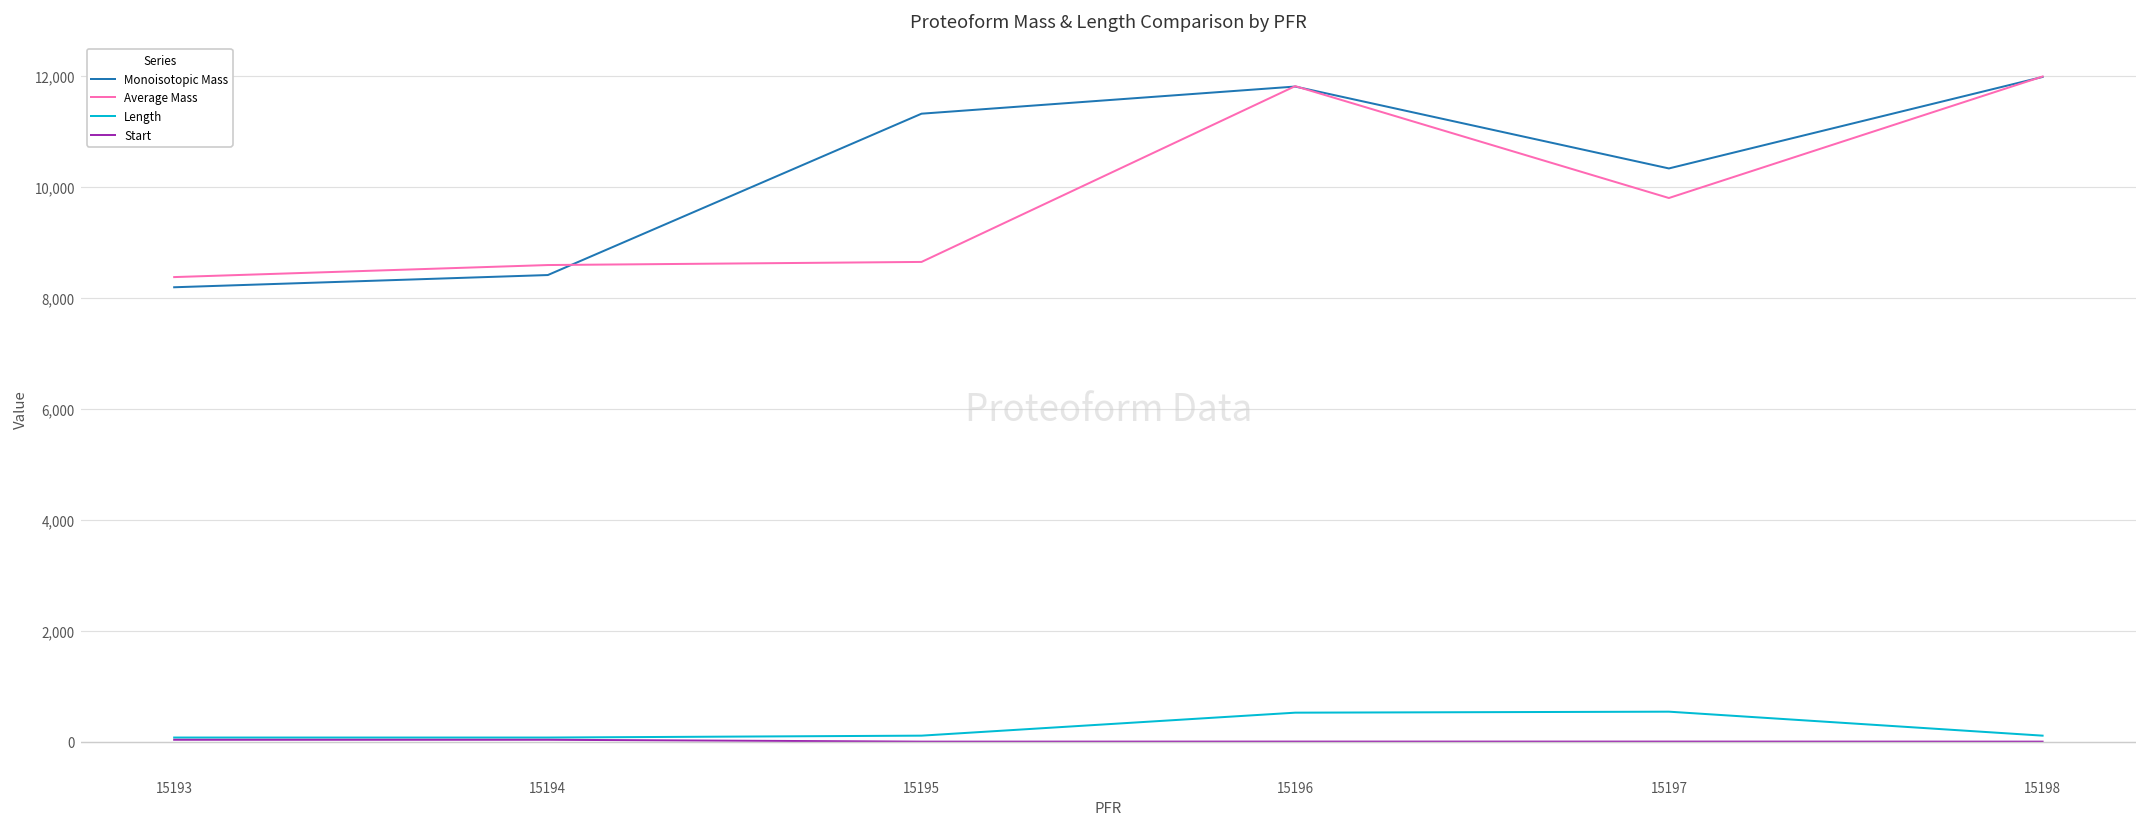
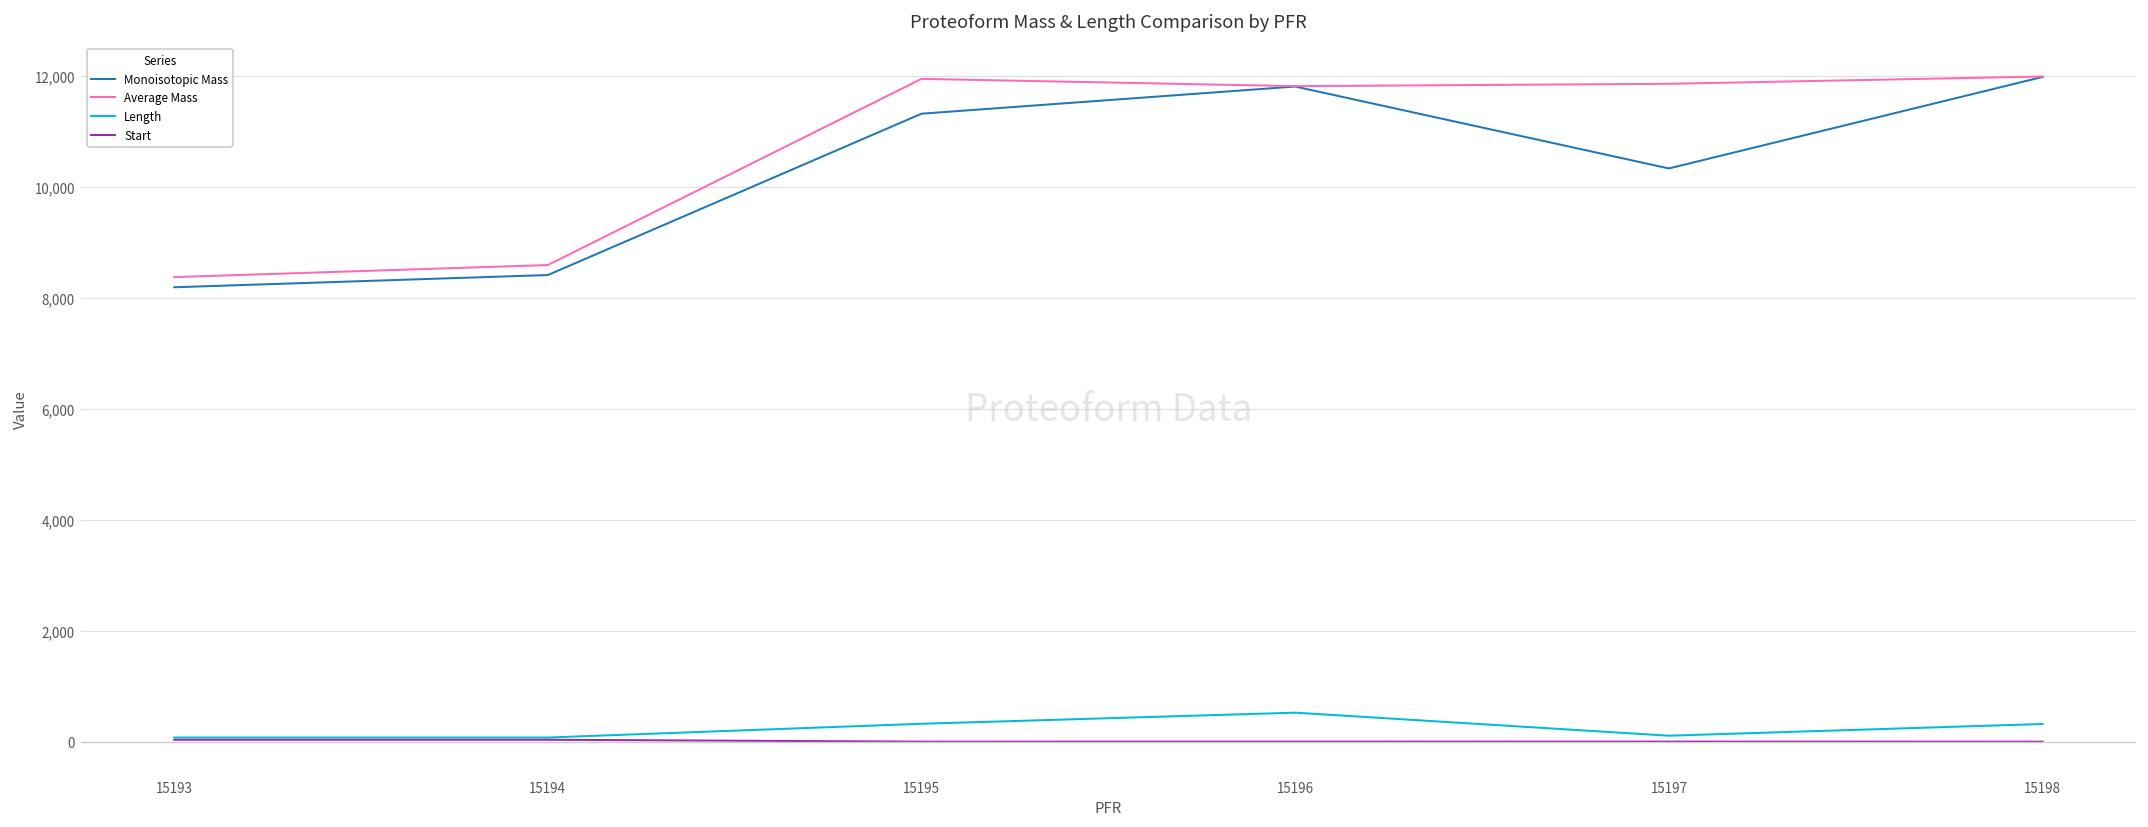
  {
    "Monoisotopic Mass": {
      "15193": "8,200",
      "15194": "8,400",
      "15195": "11,300",
      "15197": "10,300"
    },
    "Average Mass": {
      "15193": "8,400",
      "15194": "8,600",
-     "15195": "8,600",
-     "15197": "9,800"
+     "15195": "11,900",
+     "15197": "11,900"
    },
    "Length": {
-     "15195": "100",
+     "15195": "300",
      "15196": "500",
-     "15197": "500",
-     "15198": "100"
+     "15197": "100",
+     "15198": "300"
    },
    "Start": {
      "15195": "0",
      "15196": "0",
      "15197": "0",
      "15198": "0"
    }
  }
